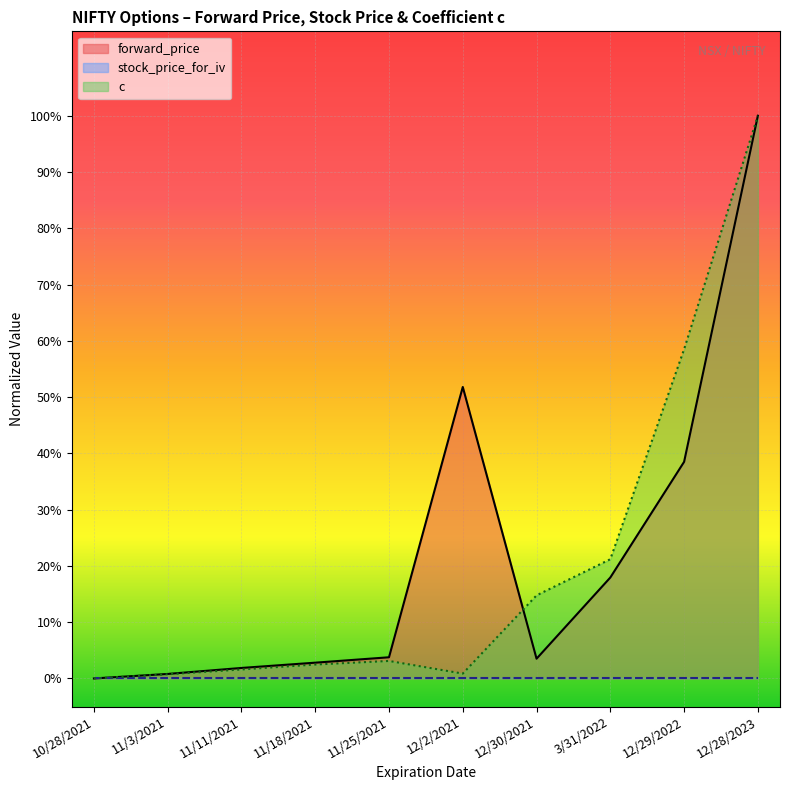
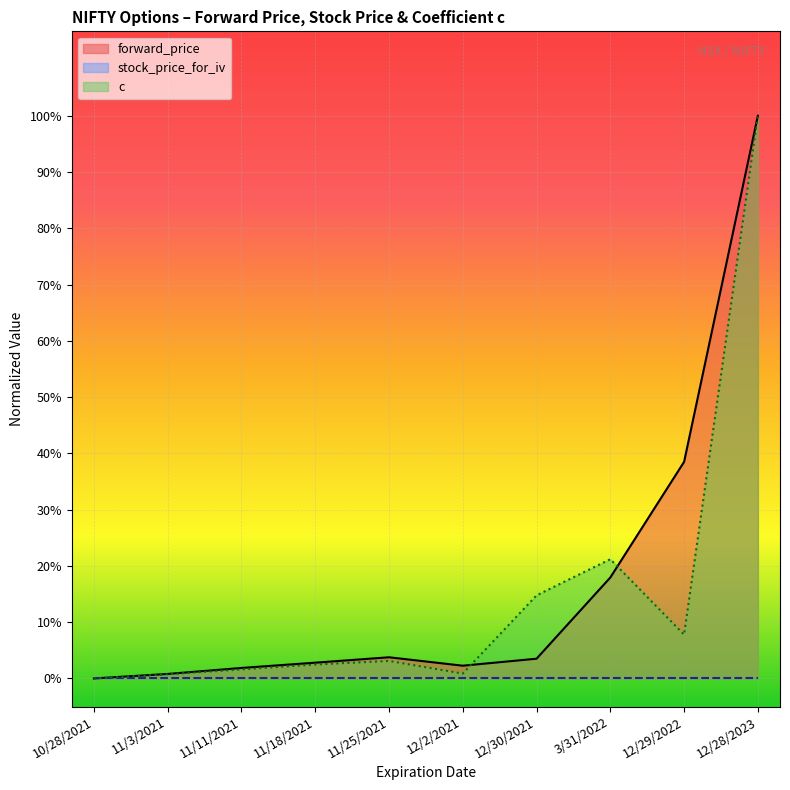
  {
    "forward_price": {
      "11/25/2021": "4%",
-     "12/2/2021": "52%",
+     "12/2/2021": "2%",
      "12/30/2021": "4%",
      "3/31/2022": "18%",
      "12/29/2022": "38%"
    },
    "stock_price_for_iv": {
      "11/3/2021": "0%",
      "11/11/2021": "0%",
      "11/18/2021": "0%",
      "11/25/2021": "0%",
      "12/2/2021": "0%",
      "12/30/2021": "0%",
      "3/31/2022": "0%",
      "12/29/2022": "0%",
      "12/28/2023": "0%"
    },
    "c": {
      "11/25/2021": "3%",
      "12/2/2021": "1%",
      "12/30/2021": "15%",
      "3/31/2022": "21%",
-     "12/29/2022": "59%"
+     "12/29/2022": "8%"
    }
  }
